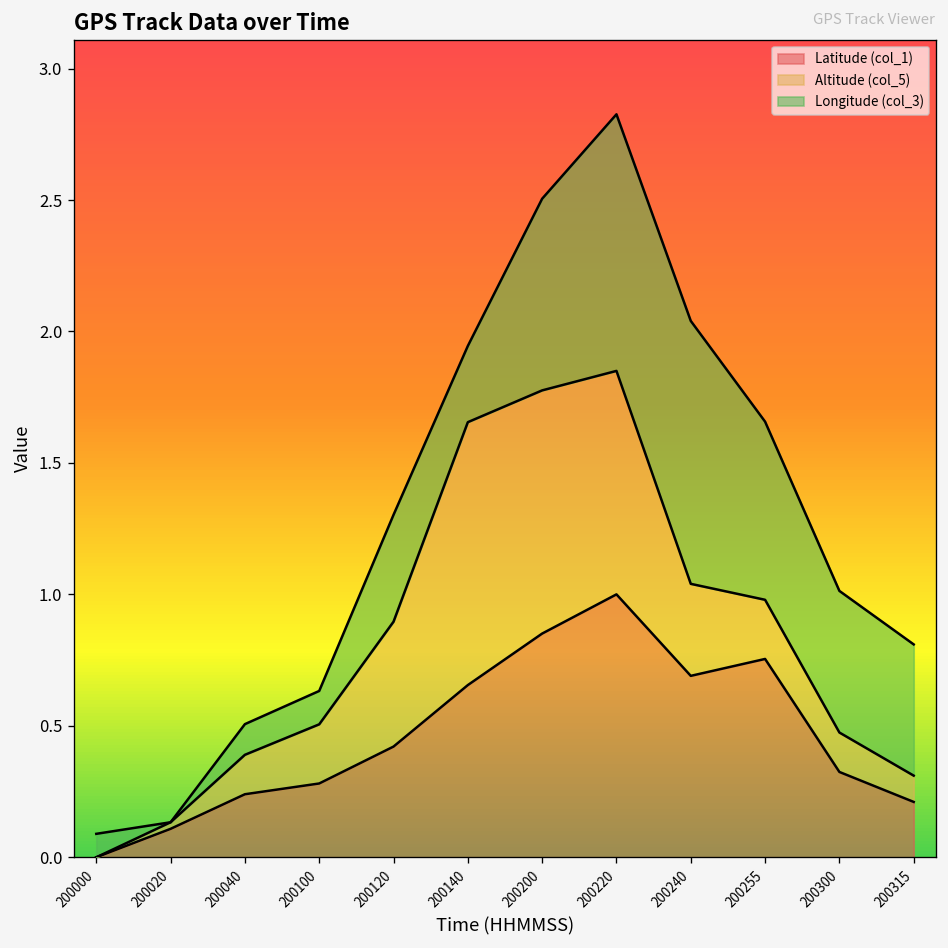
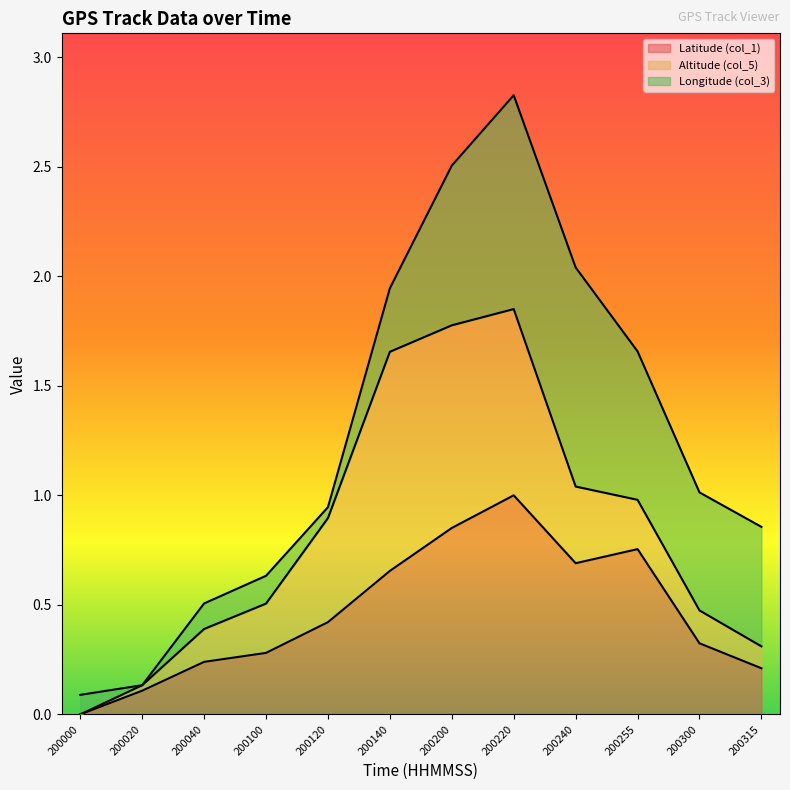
  {
    "Latitude (col_1)": {
      "200020": 0.11,
      "200040": 0.24,
      "200100": 0.28,
      "200120": 0.42,
      "200140": 0.65,
      "200200": 0.85,
      "200220": 1.00,
      "200240": 0.69,
      "200255": 0.75,
      "200300": 0.32,
      "200315": 0.21
    },
    "Altitude (col_5)": {
      "200040": 0.15,
      "200100": 0.22,
      "200120": 0.47,
      "200140": 1.00,
      "200200": 0.92,
      "200220": 0.85,
      "200240": 0.35,
      "200255": 0.22,
      "200300": 0.15,
      "200315": 0.10
    },
    "Longitude (col_3)": {
      "200000": 0.09,
      "200040": 0.12,
      "200100": 0.13,
-     "200120": 0.41,
+     "200120": 0.05,
      "200140": 0.29,
      "200200": 0.73,
      "200220": 0.98,
      "200240": 1.00,
      "200255": 0.68,
      "200300": 0.54,
-     "200315": 0.50
+     "200315": 0.55
    }
  }
